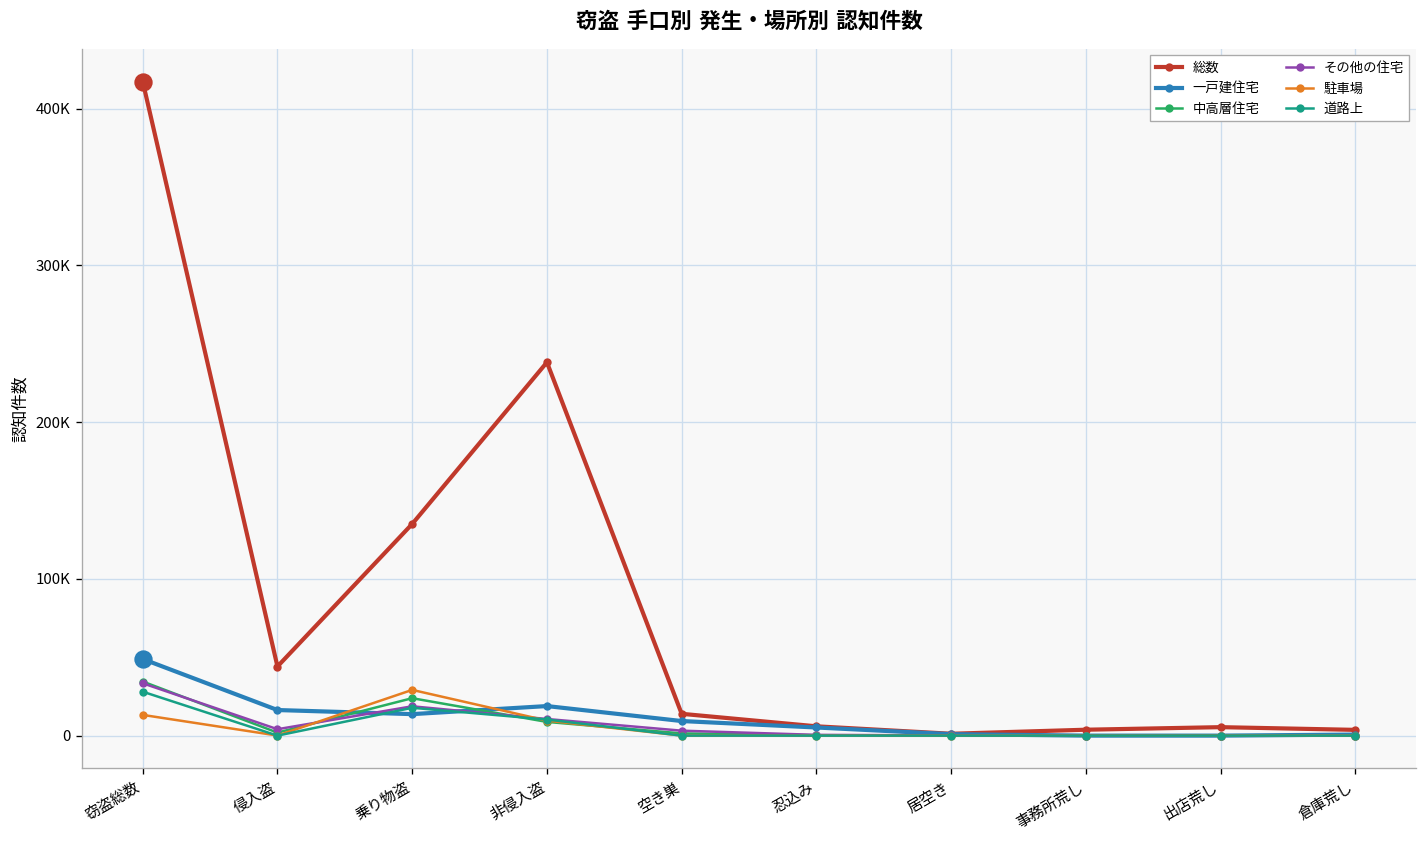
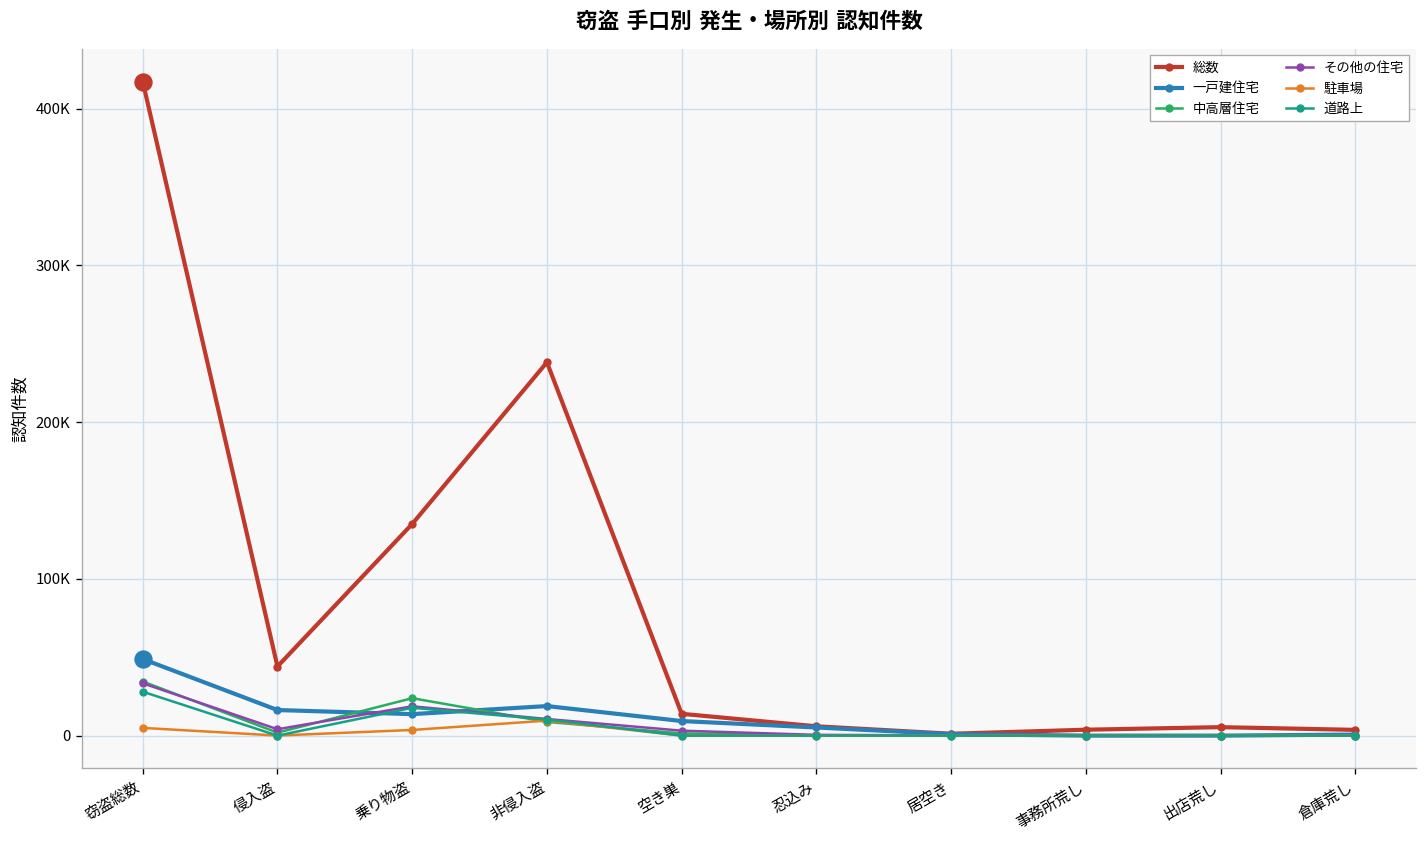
  {
    "その他の住宅": {
      "侵入盗": 4000
    },
    "駐車場": {
-     "窃盗総数": 13000,
-     "乗り物盗": 29000
+     "窃盗総数": 5000,
+     "乗り物盗": 4000
    }
  }
